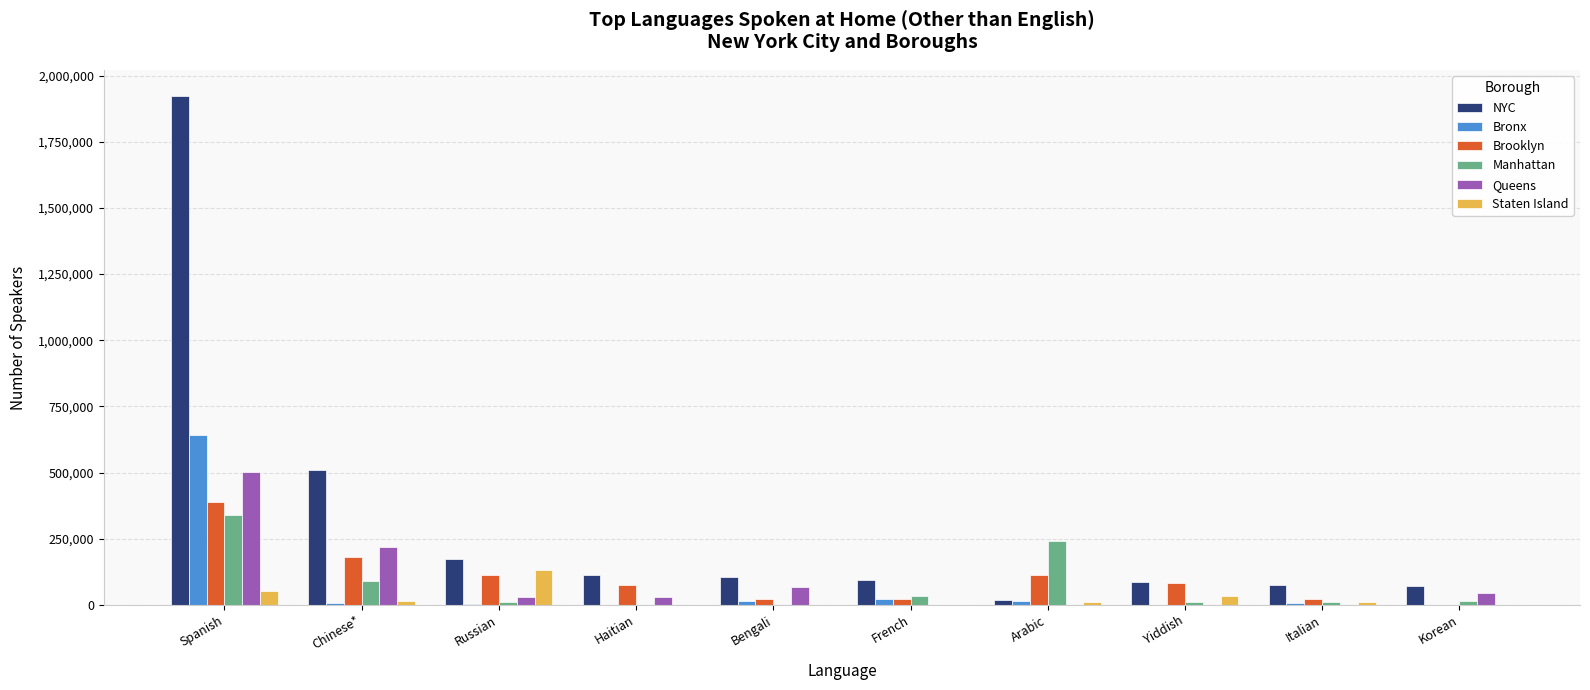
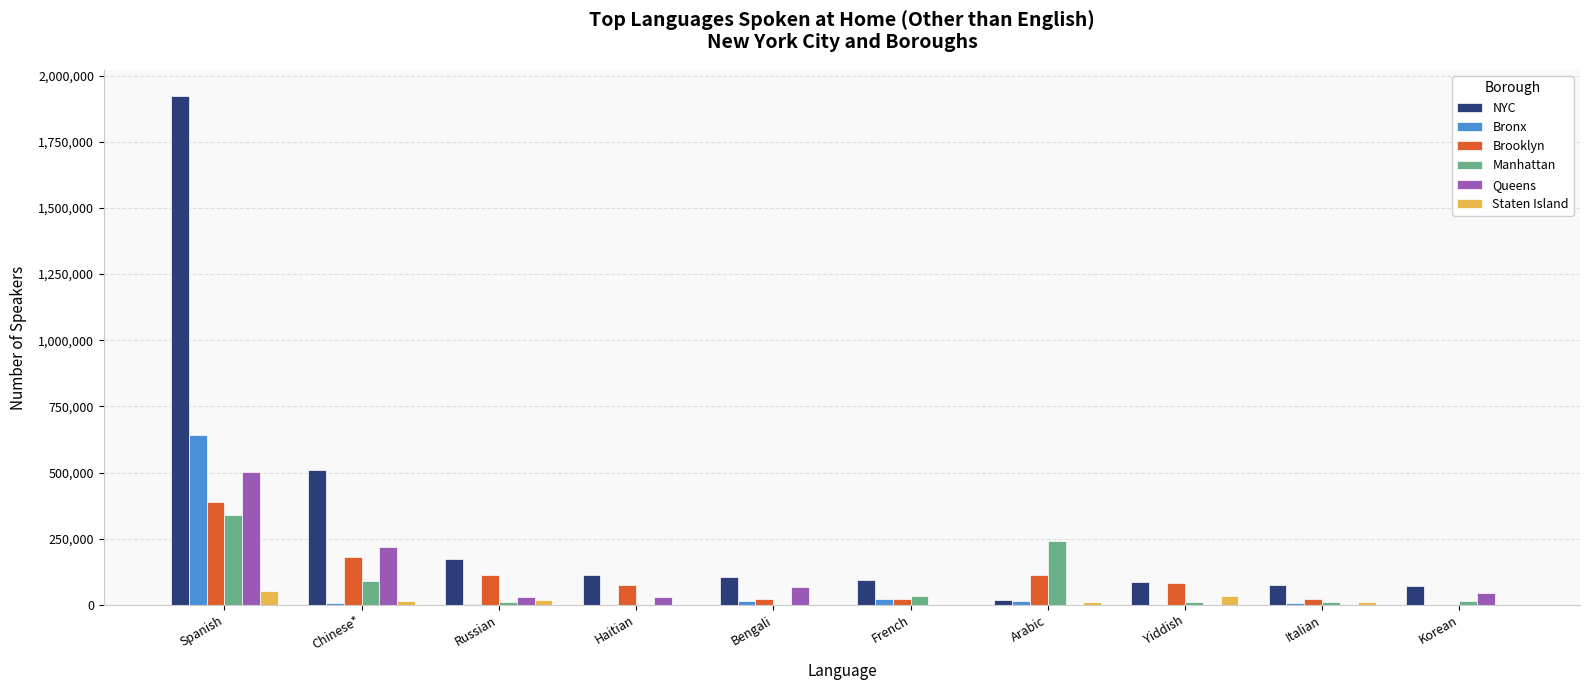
  {
    "NYC": {
      "Spanish": "1,920,000",
      "Chinese*": "510,000",
      "Russian": "170,000",
      "Haitian": "110,000",
      "Bengali": "110,000",
      "French": "90,000",
      "Arabic": "20,000",
      "Yiddish": "90,000",
      "Italian": "70,000",
      "Korean": "70,000"
    },
    "Bronx": {
      "Spanish": "640,000",
      "Haitian": "0",
      "Bengali": "10,000",
      "French": "20,000",
      "Arabic": "20,000",
      "Yiddish": "0",
      "Korean": "0"
    },
    "Brooklyn": {
      "Spanish": "390,000",
      "Chinese*": "180,000",
      "Russian": "110,000",
      "Haitian": "80,000",
      "Bengali": "20,000",
      "French": "20,000",
      "Arabic": "110,000",
      "Yiddish": "80,000",
      "Italian": "20,000",
      "Korean": "0"
    },
    "Manhattan": {
      "Spanish": "340,000",
      "Chinese*": "90,000",
      "Russian": "10,000",
      "Haitian": "0",
      "Bengali": "0",
      "French": "30,000",
      "Arabic": "240,000",
      "Yiddish": "10,000",
      "Italian": "10,000",
      "Korean": "20,000"
    },
    "Queens": {
      "Spanish": "500,000",
      "Chinese*": "220,000",
      "Russian": "30,000",
      "Haitian": "30,000",
      "Bengali": "70,000",
      "French": "0",
      "Arabic": "0",
      "Yiddish": "0",
      "Italian": "0",
      "Korean": "50,000"
    },
    "Staten Island": {
      "Spanish": "50,000",
      "Chinese*": "10,000",
-     "Russian": "130,000",
+     "Russian": "20,000",
      "Haitian": "0",
      "Bengali": "0",
      "French": "0",
      "Arabic": "10,000",
      "Yiddish": "30,000",
      "Italian": "10,000",
      "Korean": "0"
    }
  }
